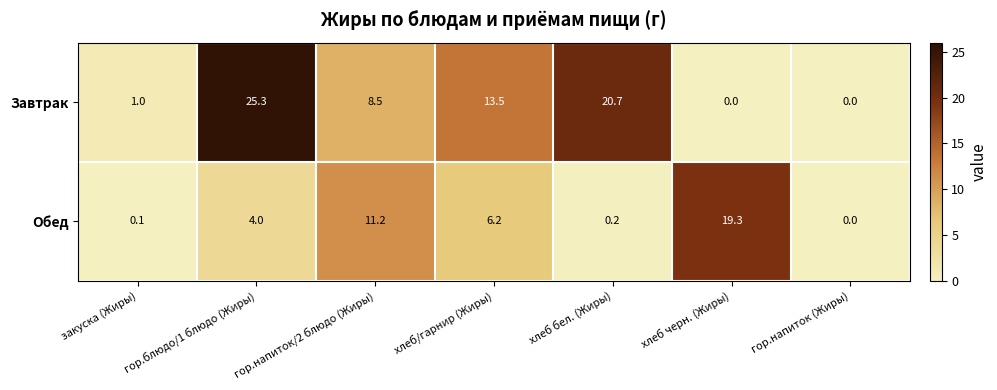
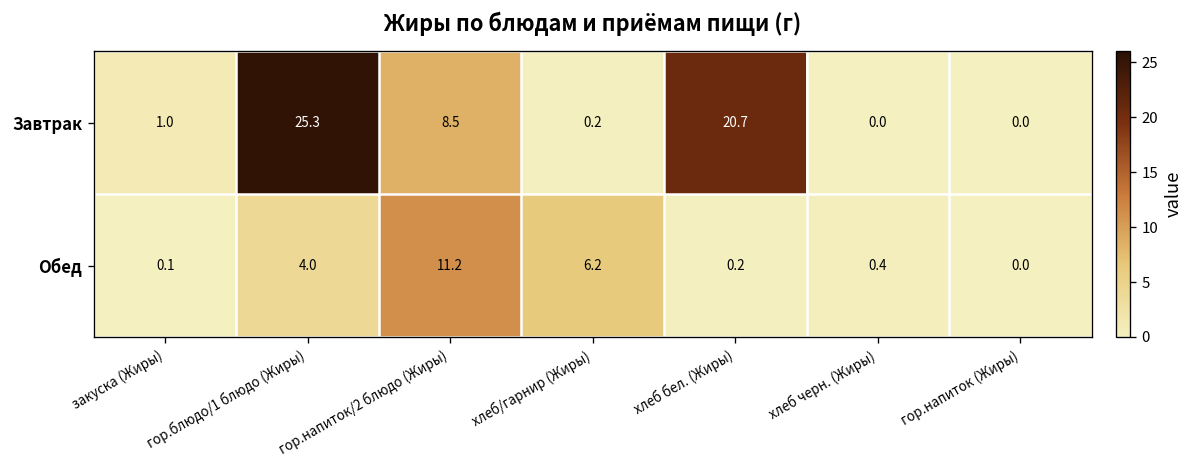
  {
    "Завтрак": {
      "закуска (Жиры)": 1.0,
      "гор.блюдо/1 блюдо (Жиры)": 25.3,
      "гор.напиток/2 блюдо (Жиры)": 8.5,
-     "хлеб/гарнир (Жиры)": 13.5,
+     "хлеб/гарнир (Жиры)": 0.2,
      "хлеб бел. (Жиры)": 20.7,
      "хлеб черн. (Жиры)": 0.0,
      "гор.напиток (Жиры)": 0.0
    },
    "Обед": {
      "закуска (Жиры)": 0.1,
      "гор.блюдо/1 блюдо (Жиры)": 4.0,
      "гор.напиток/2 блюдо (Жиры)": 11.2,
      "хлеб/гарнир (Жиры)": 6.2,
      "хлеб бел. (Жиры)": 0.2,
-     "хлеб черн. (Жиры)": 19.3,
+     "хлеб черн. (Жиры)": 0.4,
      "гор.напиток (Жиры)": 0.0
    }
  }
